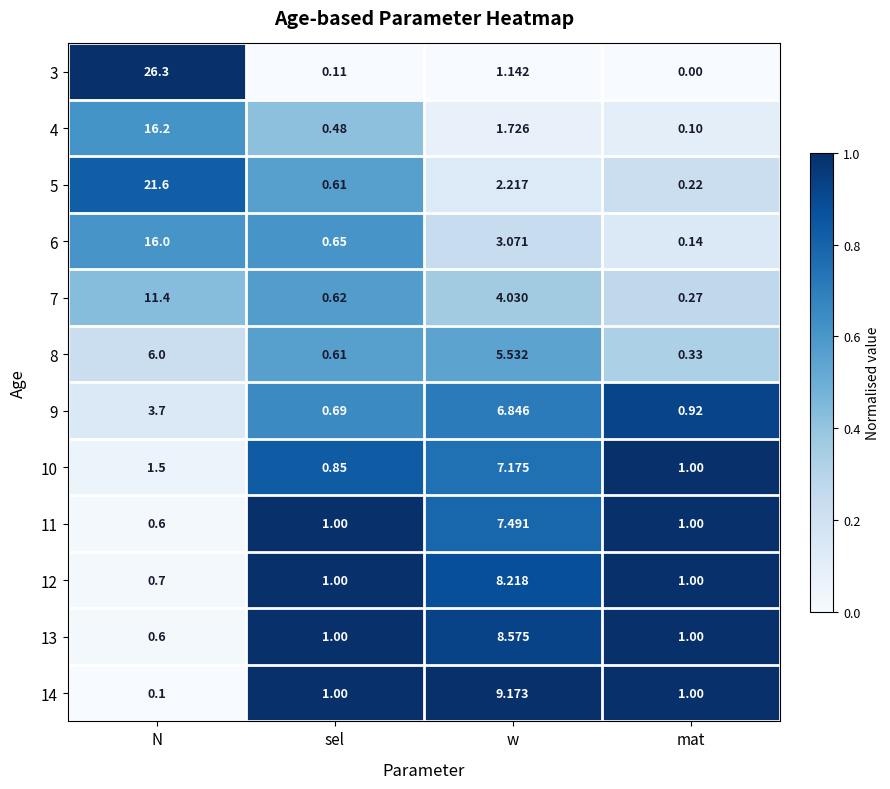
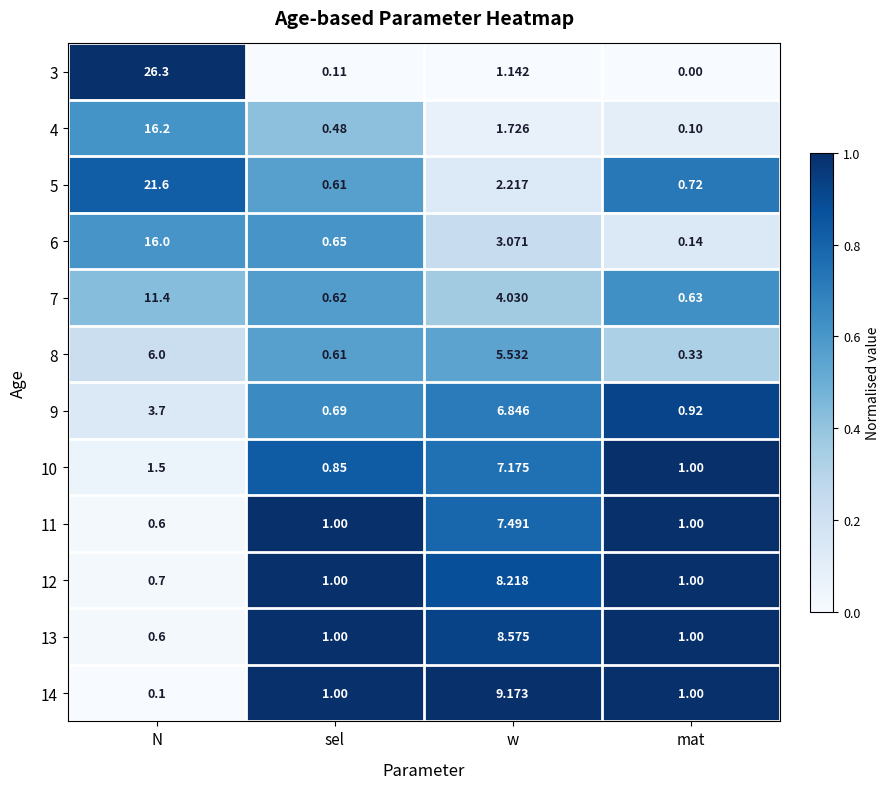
  {
    "3": {
      "N": 26.3,
      "sel": 0.11,
      "w": 1.142,
      "mat": 0.00
    },
    "4": {
      "N": 16.2,
      "sel": 0.48,
      "w": 1.726,
      "mat": 0.10
    },
    "5": {
      "N": 21.6,
      "sel": 0.61,
      "w": 2.217,
-     "mat": 0.22
+     "mat": 0.72
    },
    "6": {
      "N": 16.0,
      "sel": 0.65,
      "w": 3.071,
      "mat": 0.14
    },
    "7": {
      "N": 11.4,
      "sel": 0.62,
      "w": 4.030,
-     "mat": 0.27
+     "mat": 0.63
    },
    "8": {
      "N": 6.0,
      "sel": 0.61,
      "w": 5.532,
      "mat": 0.33
    },
    "9": {
      "N": 3.7,
      "sel": 0.69,
      "w": 6.846,
      "mat": 0.92
    },
    "10": {
      "N": 1.5,
      "sel": 0.85,
      "w": 7.175,
      "mat": 1.00
    },
    "11": {
      "N": 0.6,
      "sel": 1.00,
      "w": 7.491,
      "mat": 1.00
    },
    "12": {
      "N": 0.7,
      "sel": 1.00,
      "w": 8.218,
      "mat": 1.00
    },
    "13": {
      "N": 0.6,
      "sel": 1.00,
      "w": 8.575,
      "mat": 1.00
    },
    "14": {
      "N": 0.1,
      "sel": 1.00,
      "w": 9.173,
      "mat": 1.00
    }
  }
